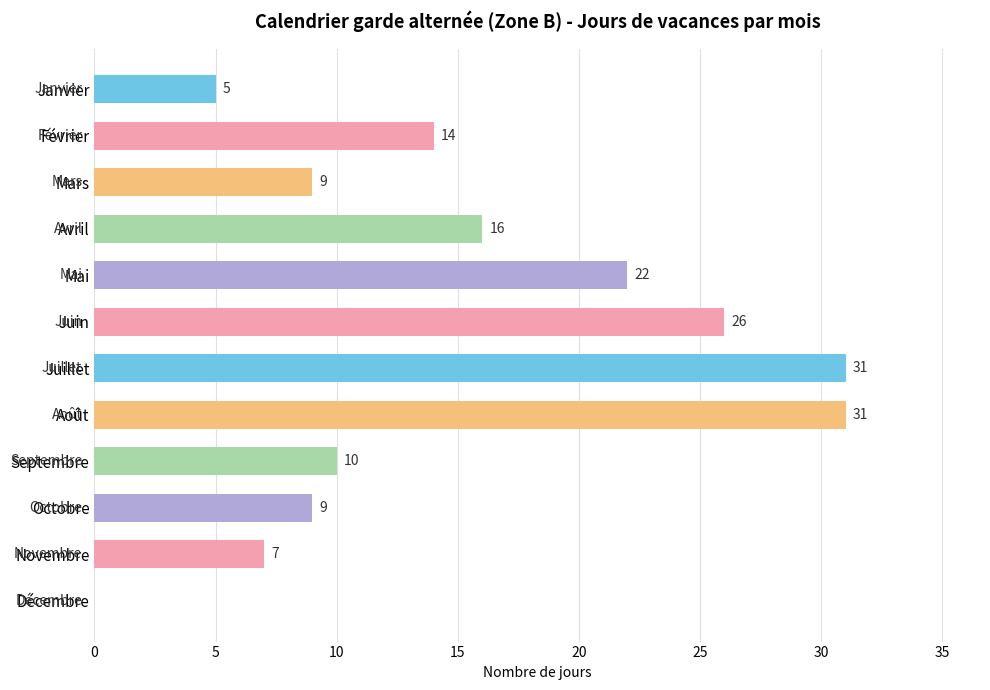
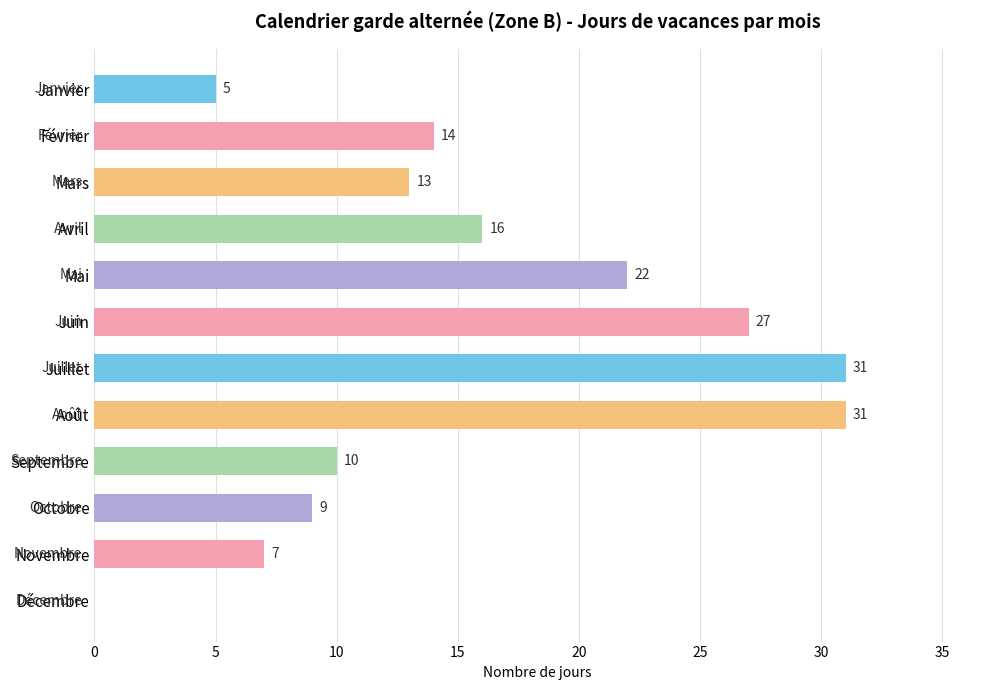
  {
    "Janvier": 5,
    "Février": 14,
-   "Mars": 9,
+   "Mars": 13,
    "Avril": 16,
    "Mai": 22,
-   "Juin": 26,
+   "Juin": 27,
    "Juillet": 31,
    "Août": 31,
    "Septembre": 10,
    "Octobre": 9,
    "Novembre": 7
  }
